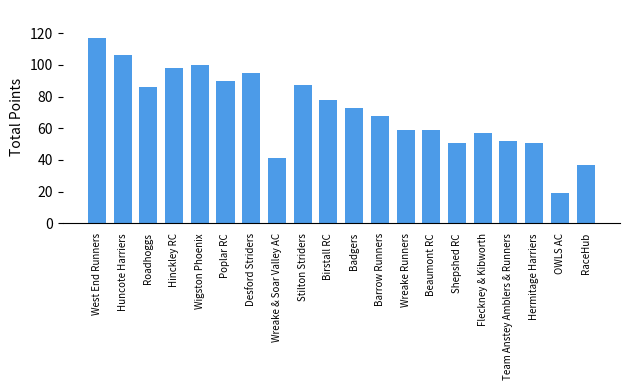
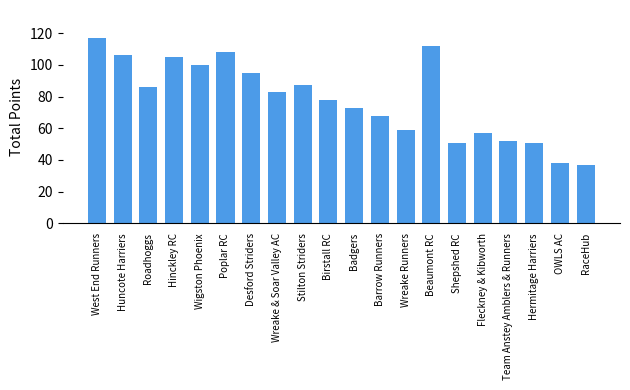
  {
    "West End Runners": 117,
    "Huncote Harriers": 106,
    "Roadhoggs": 86,
-   "Hinckley RC": 98,
+   "Hinckley RC": 105,
    "Wigston Phoenix": 100,
-   "Poplar RC": 90,
+   "Poplar RC": 108,
    "Desford Striders": 95,
-   "Wreake & Soar Valley AC": 41,
+   "Wreake & Soar Valley AC": 83,
    "Stilton Striders": 87,
    "Birstall RC": 78,
    "Badgers": 73,
    "Barrow Runners": 68,
    "Wreake Runners": 59,
-   "Beaumont RC": 59,
+   "Beaumont RC": 112,
    "Shepshed RC": 51,
    "Fleckney & Kibworth": 57,
    "Team Anstey Amblers & Runners": 52,
    "Hermitage Harriers": 51,
-   "OWLS AC": 19,
+   "OWLS AC": 38,
    "RaceHub": 37
  }
